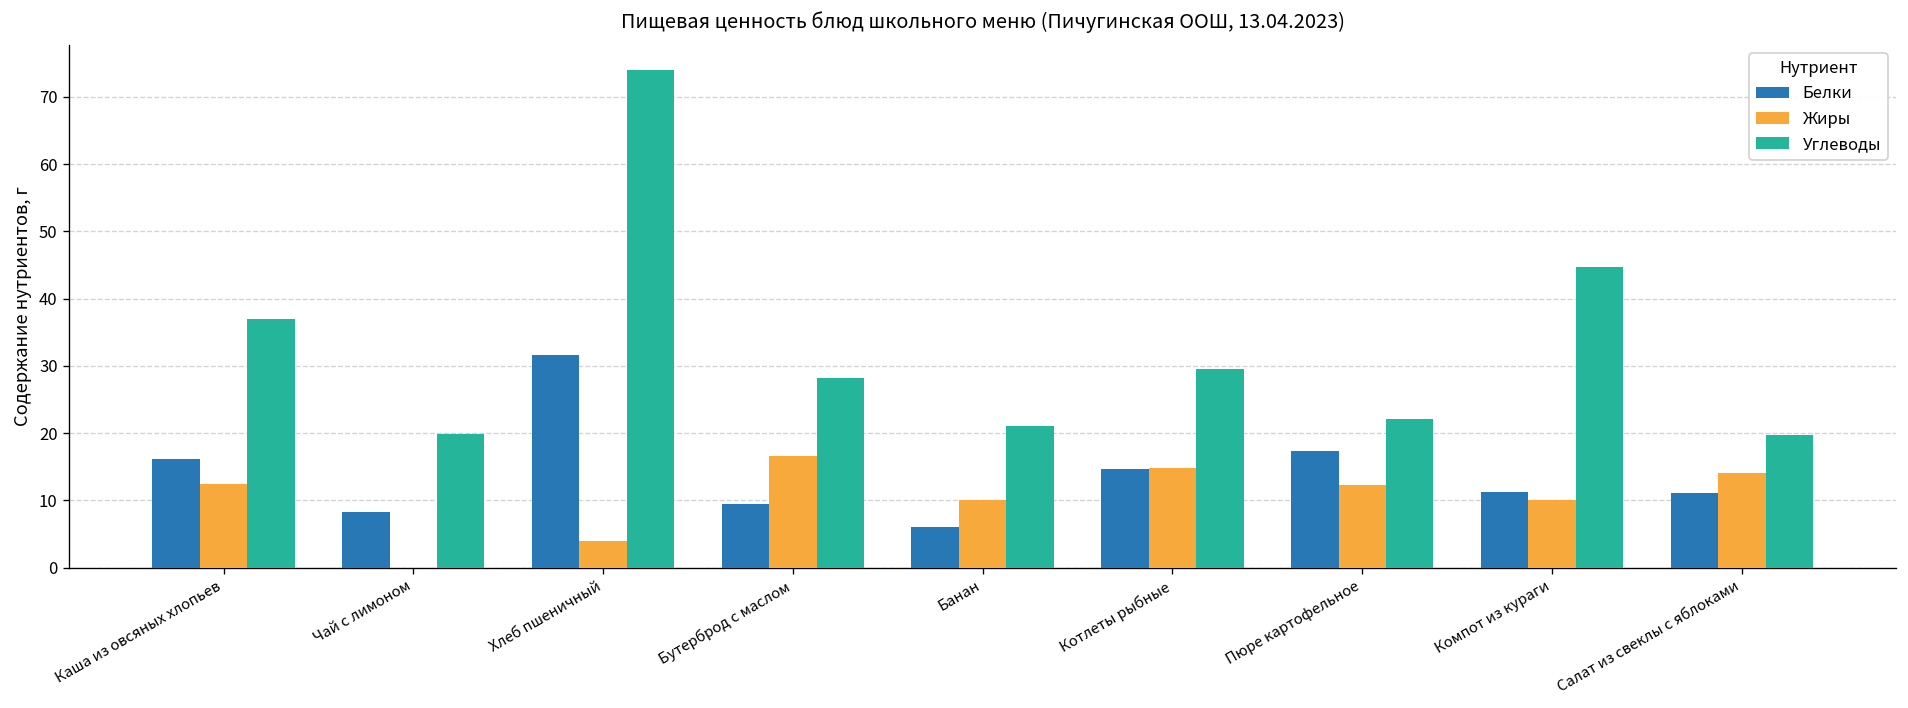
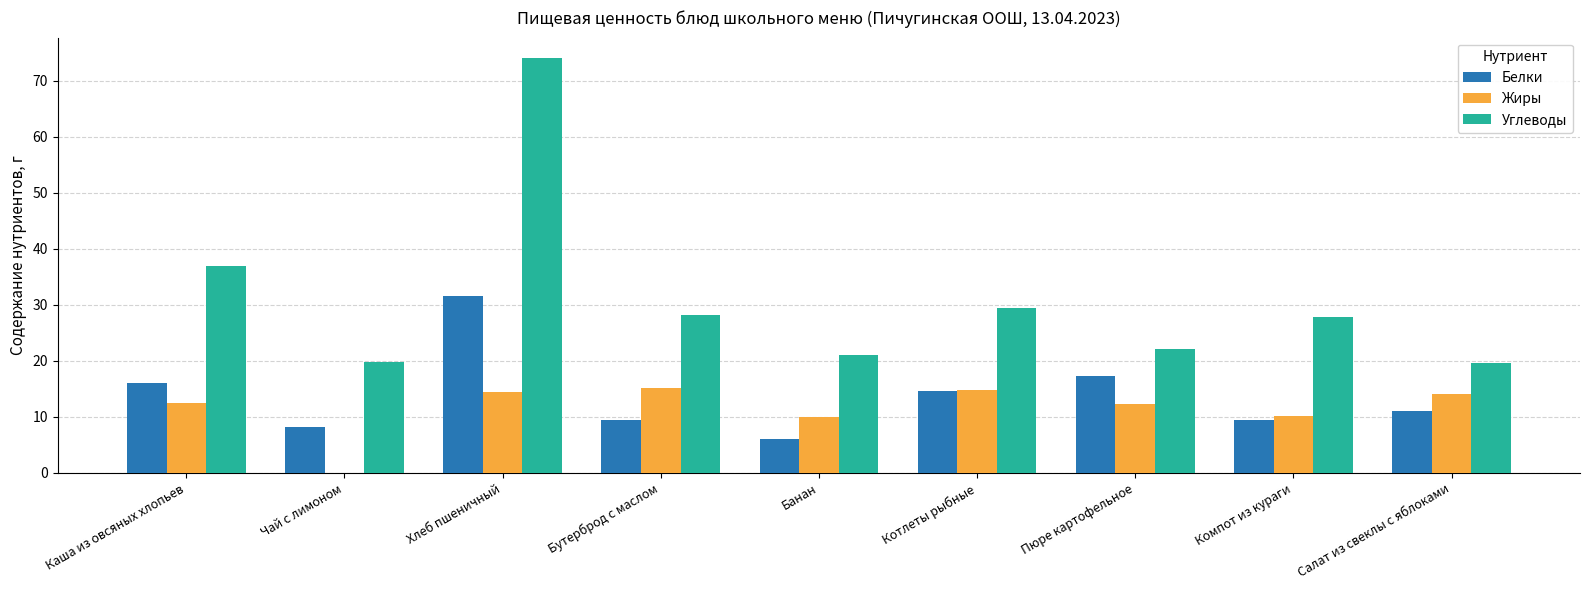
  {
    "Белки": {
      "Каша из овсяных хлопьев": 16,
      "Чай с лимоном": 8,
      "Хлеб пшеничный": 32,
      "Бутерброд с маслом": 9,
      "Банан": 6,
      "Котлеты рыбные": 15,
      "Пюре картофельное": 17,
-     "Компот из кураги": 11,
+     "Компот из кураги": 10,
      "Салат из свеклы с яблоками": 11
    },
    "Жиры": {
      "Каша из овсяных хлопьев": 13,
      "Чай с лимоном": 0,
-     "Хлеб пшеничный": 4,
-     "Бутерброд с маслом": 17,
+     "Хлеб пшеничный": 15,
+     "Бутерброд с маслом": 15,
      "Банан": 10,
      "Котлеты рыбные": 15,
      "Пюре картофельное": 12,
      "Компот из кураги": 10,
      "Салат из свеклы с яблоками": 14
    },
    "Углеводы": {
      "Каша из овсяных хлопьев": 37,
      "Чай с лимоном": 20,
      "Хлеб пшеничный": 74,
      "Бутерброд с маслом": 28,
      "Банан": 21,
      "Котлеты рыбные": 30,
      "Пюре картофельное": 22,
-     "Компот из кураги": 45,
+     "Компот из кураги": 28,
      "Салат из свеклы с яблоками": 20
    }
  }
